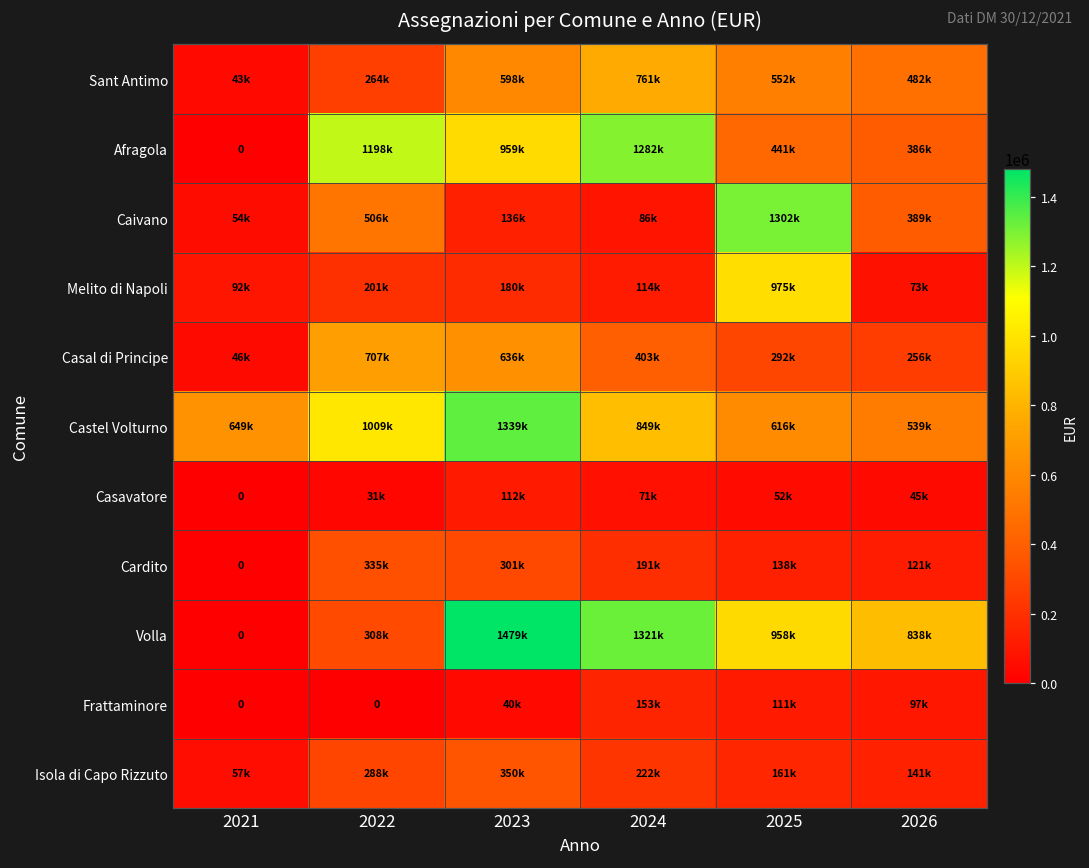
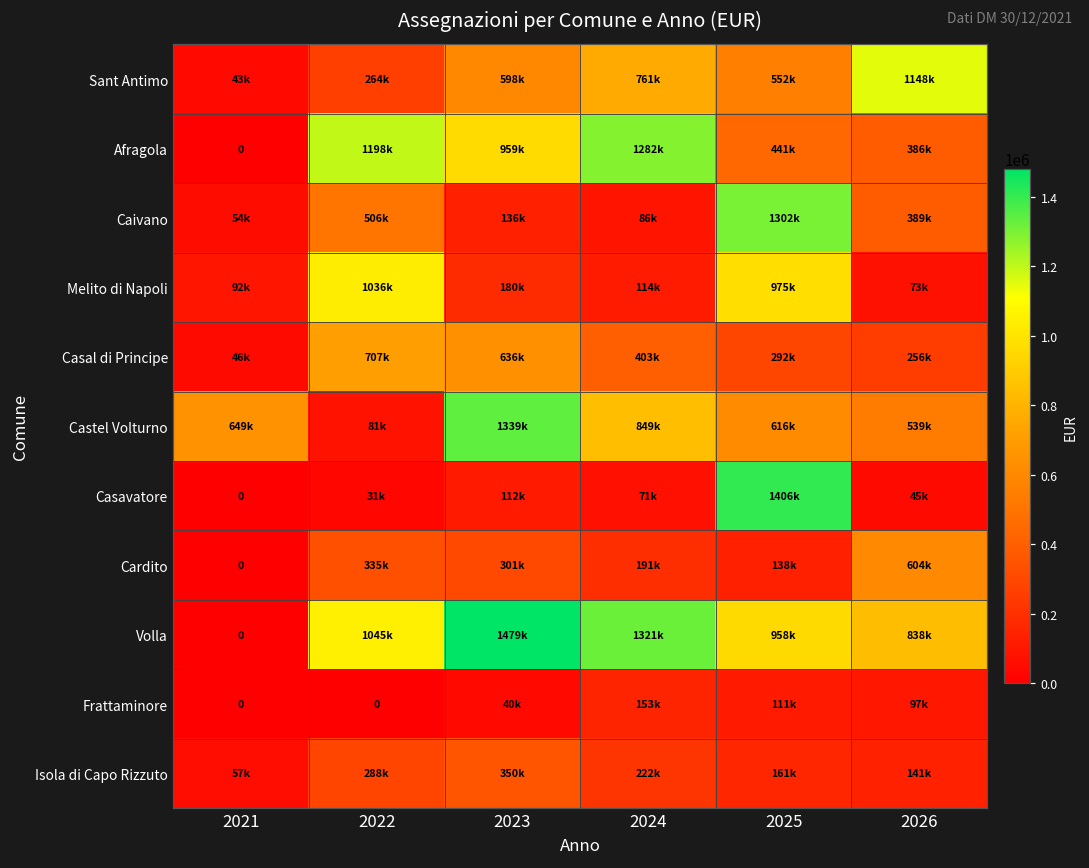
  {
    "Sant Antimo": {
      "2021": "43k",
      "2022": "264k",
      "2023": "598k",
      "2024": "761k",
      "2025": "552k",
-     "2026": "482k"
+     "2026": "1148k"
    },
    "Afragola": {
      "2021": "0",
      "2022": "1198k",
      "2023": "959k",
      "2024": "1282k",
      "2025": "441k",
      "2026": "386k"
    },
    "Caivano": {
      "2021": "54k",
      "2022": "506k",
      "2023": "136k",
      "2024": "86k",
      "2025": "1302k",
      "2026": "389k"
    },
    "Melito di Napoli": {
      "2021": "92k",
-     "2022": "201k",
+     "2022": "1036k",
      "2023": "180k",
      "2024": "114k",
      "2025": "975k",
      "2026": "73k"
    },
    "Casal di Principe": {
      "2021": "46k",
      "2022": "707k",
      "2023": "636k",
      "2024": "403k",
      "2025": "292k",
      "2026": "256k"
    },
    "Castel Volturno": {
      "2021": "649k",
-     "2022": "1009k",
+     "2022": "81k",
      "2023": "1339k",
      "2024": "849k",
      "2025": "616k",
      "2026": "539k"
    },
    "Casavatore": {
      "2021": "0",
      "2022": "31k",
      "2023": "112k",
      "2024": "71k",
-     "2025": "52k",
+     "2025": "1406k",
      "2026": "45k"
    },
    "Cardito": {
      "2021": "0",
      "2022": "335k",
      "2023": "301k",
      "2024": "191k",
      "2025": "138k",
-     "2026": "121k"
+     "2026": "604k"
    },
    "Volla": {
      "2021": "0",
-     "2022": "308k",
+     "2022": "1045k",
      "2023": "1479k",
      "2024": "1321k",
      "2025": "958k",
      "2026": "838k"
    },
    "Frattaminore": {
      "2021": "0",
      "2022": "0",
      "2023": "40k",
      "2024": "153k",
      "2025": "111k",
      "2026": "97k"
    },
    "Isola di Capo Rizzuto": {
      "2021": "57k",
      "2022": "288k",
      "2023": "350k",
      "2024": "222k",
      "2025": "161k",
      "2026": "141k"
    }
  }
